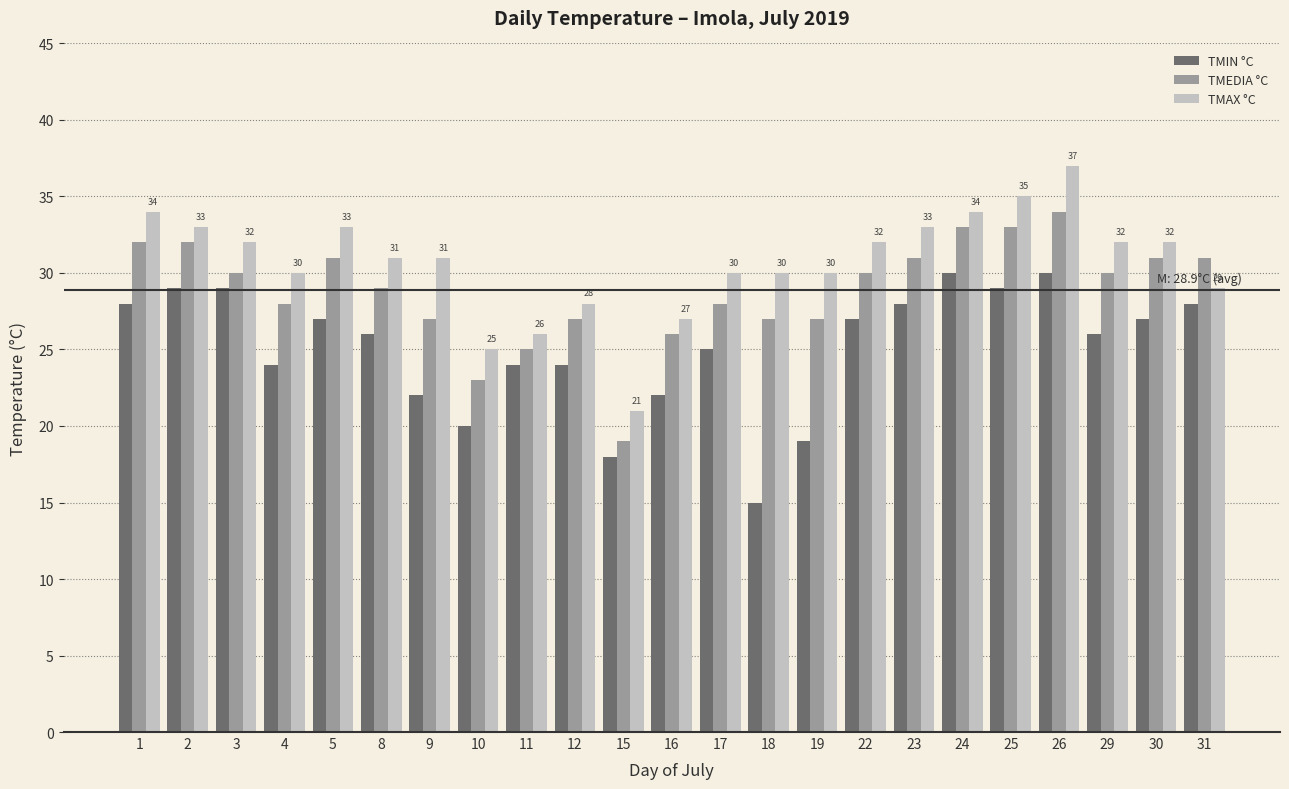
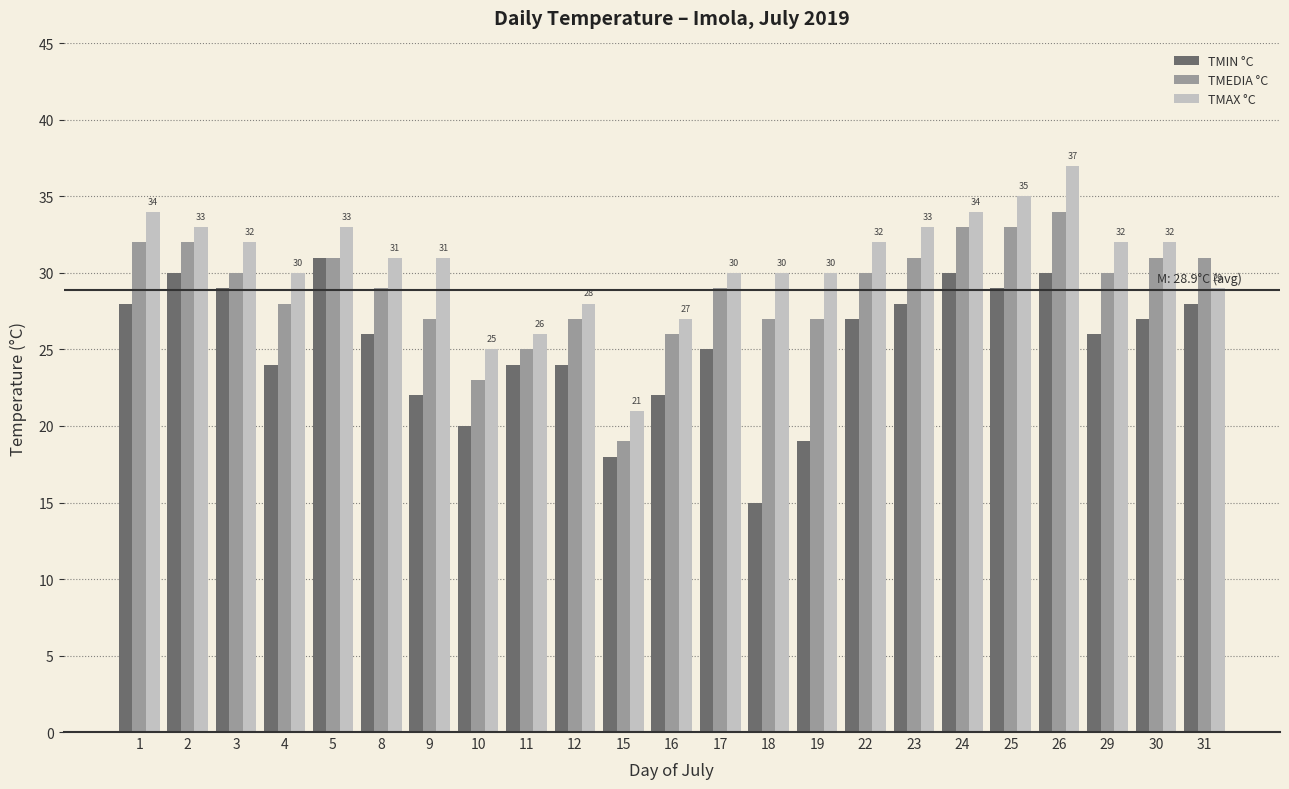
  {
    "TMIN °C": {
      "1": 28,
-     "2": 29,
+     "2": 30,
      "3": 29,
      "4": 24,
-     "5": 27,
+     "5": 31,
      "8": 26,
      "9": 22,
      "10": 20,
      "11": 24,
      "12": 24,
      "15": 18,
      "16": 22,
      "17": 25,
      "18": 15,
      "19": 19,
      "22": 27,
      "23": 28,
      "24": 30,
      "25": 29,
      "26": 30,
      "29": 26,
      "30": 27,
      "31": 28
    },
    "TMEDIA °C": {
      "1": 32,
      "2": 32,
      "3": 30,
      "4": 28,
      "5": 31,
      "8": 29,
      "9": 27,
      "10": 23,
      "12": 27,
      "15": 19,
      "16": 26,
-     "17": 28,
+     "17": 29,
      "18": 27,
      "19": 27,
      "23": 31,
      "25": 33,
      "26": 34,
      "29": 30,
      "30": 31
    },
    "TMAX °C": {
      "1": 34,
      "2": 33,
      "3": 32,
      "4": 30,
      "5": 33,
      "8": 31,
      "9": 31,
      "10": 25,
      "11": 26,
      "12": 28,
      "15": 21,
      "16": 27,
      "17": 30,
      "18": 30,
      "19": 30,
      "22": 32,
      "23": 33,
      "24": 34,
      "25": 35,
      "26": 37,
      "29": 32,
      "30": 32
    }
  }
